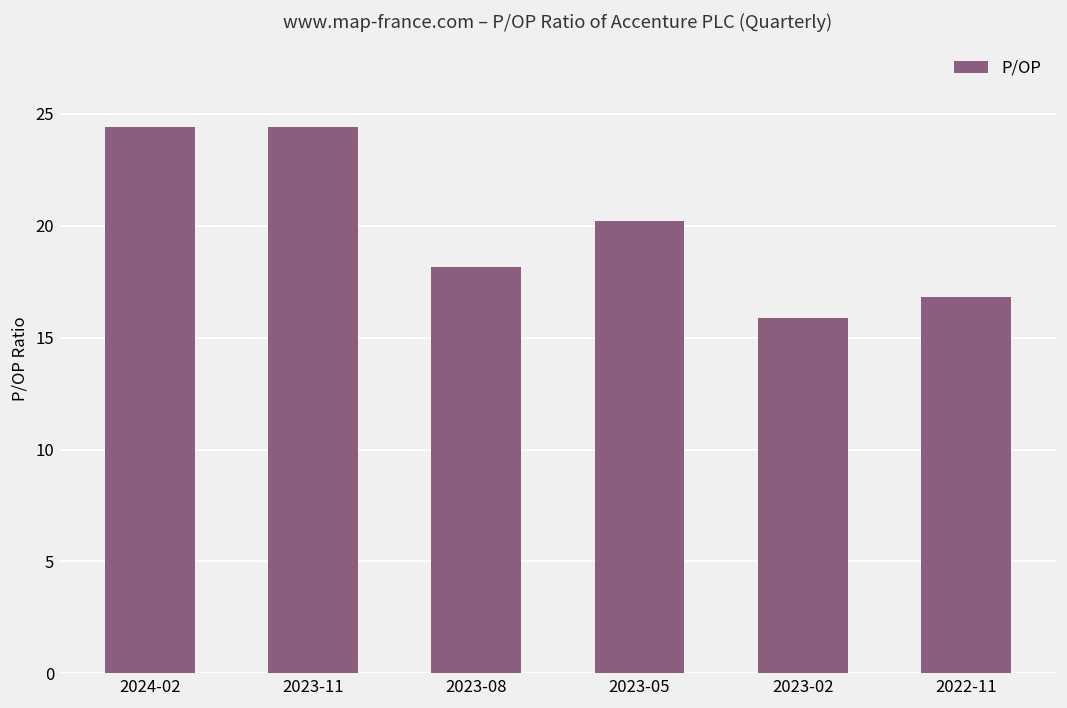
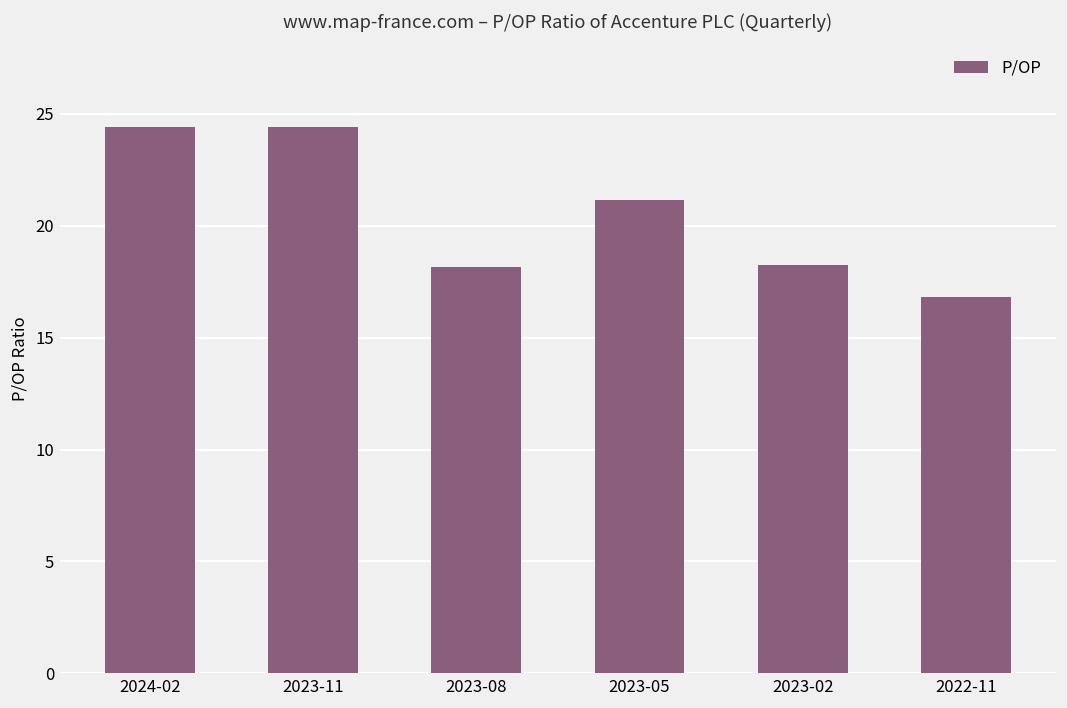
  {
    "2024-02": 24.4,
    "2023-11": 24.4,
    "2023-08": 18.2,
-   "2023-05": 20.2,
-   "2023-02": 15.9,
+   "2023-05": 21.2,
+   "2023-02": 18.2,
    "2022-11": 16.8
  }
